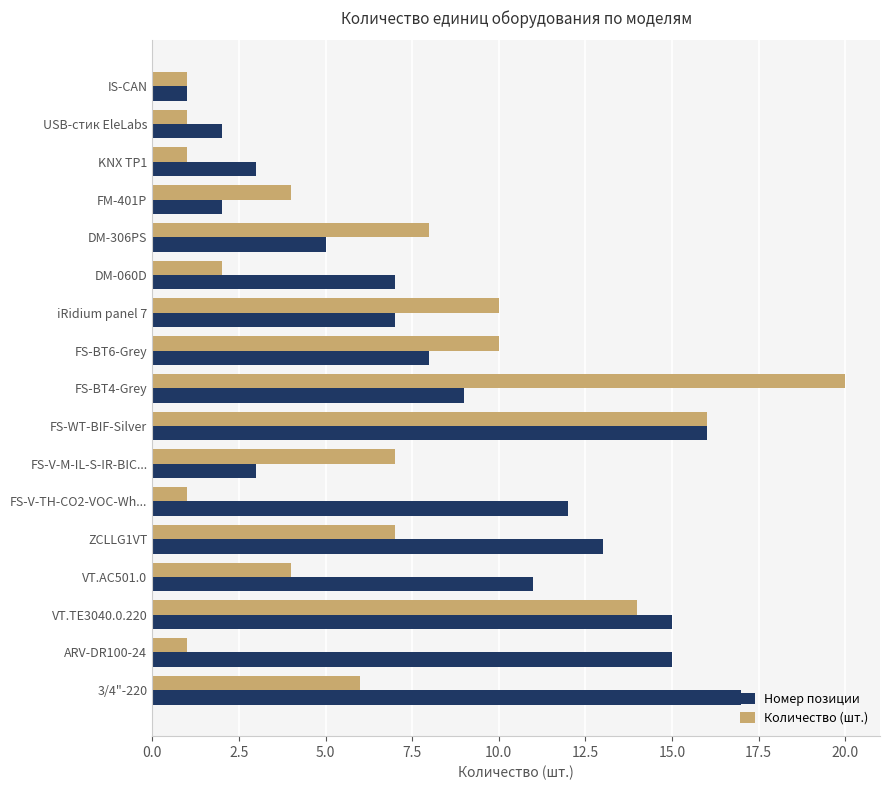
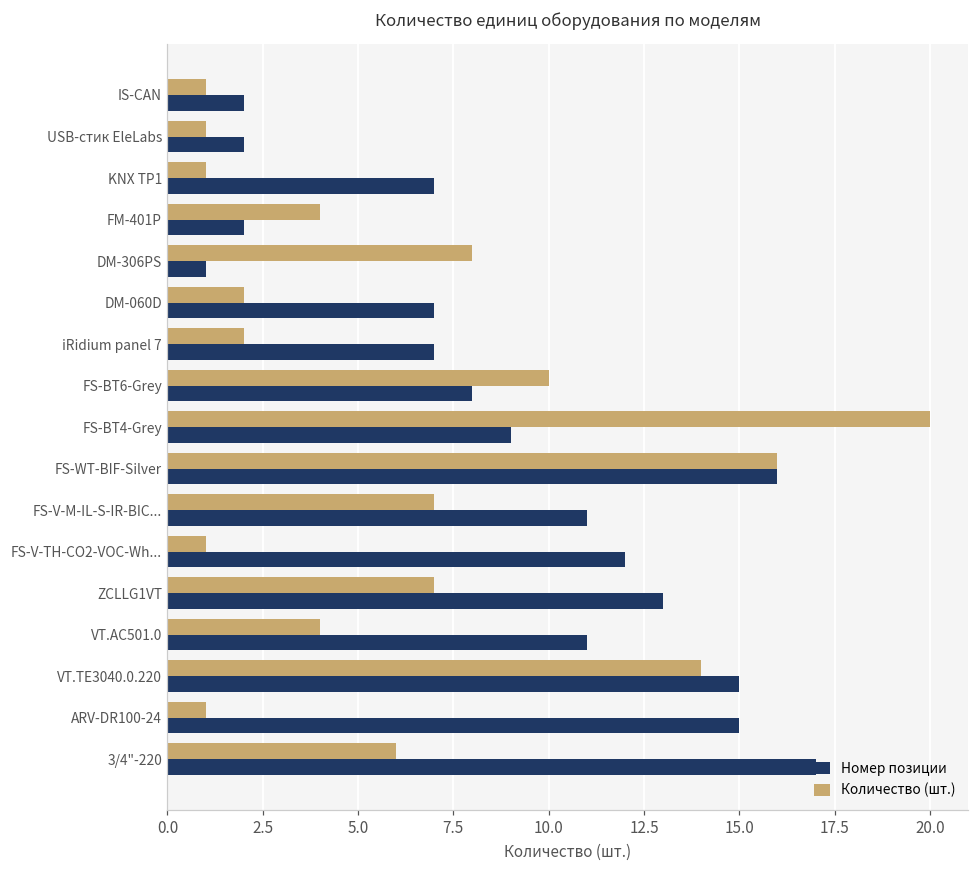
  {
    "Номер позиции": {
-     "IS-CAN": 1,
+     "IS-CAN": 2,
      "USB-стик EleLabs": 2,
-     "KNX TP1": 3,
+     "KNX TP1": 7,
      "FM-401P": 2,
-     "DM-306PS": 5,
+     "DM-306PS": 1,
      "DM-060D": 7,
      "iRidium panel 7": 7,
      "FS-BT6-Grey": 8,
      "FS-BT4-Grey": 9,
      "FS-WT-BIF-Silver": 16,
-     "FS-V-M-IL-S-IR-BIC...": 3,
+     "FS-V-M-IL-S-IR-BIC...": 11,
      "FS-V-TH-CO2-VOC-Wh...": 12,
      "ZCLLG1VT": 13,
      "VT.AC501.0": 11,
      "VT.TE3040.0.220": 15,
      "ARV-DR100-24": 15,
      "3/4\"-220": 17
    },
    "Количество (шт.)": {
      "IS-CAN": 1,
      "USB-стик EleLabs": 1,
      "KNX TP1": 1,
      "FM-401P": 4,
      "DM-306PS": 8,
      "DM-060D": 2,
-     "iRidium panel 7": 10,
+     "iRidium panel 7": 2,
      "FS-BT6-Grey": 10,
      "FS-BT4-Grey": 20,
      "FS-WT-BIF-Silver": 16,
      "FS-V-M-IL-S-IR-BIC...": 7,
      "FS-V-TH-CO2-VOC-Wh...": 1,
      "ZCLLG1VT": 7,
      "VT.AC501.0": 4,
      "VT.TE3040.0.220": 14,
      "ARV-DR100-24": 1,
      "3/4\"-220": 6
    }
  }
